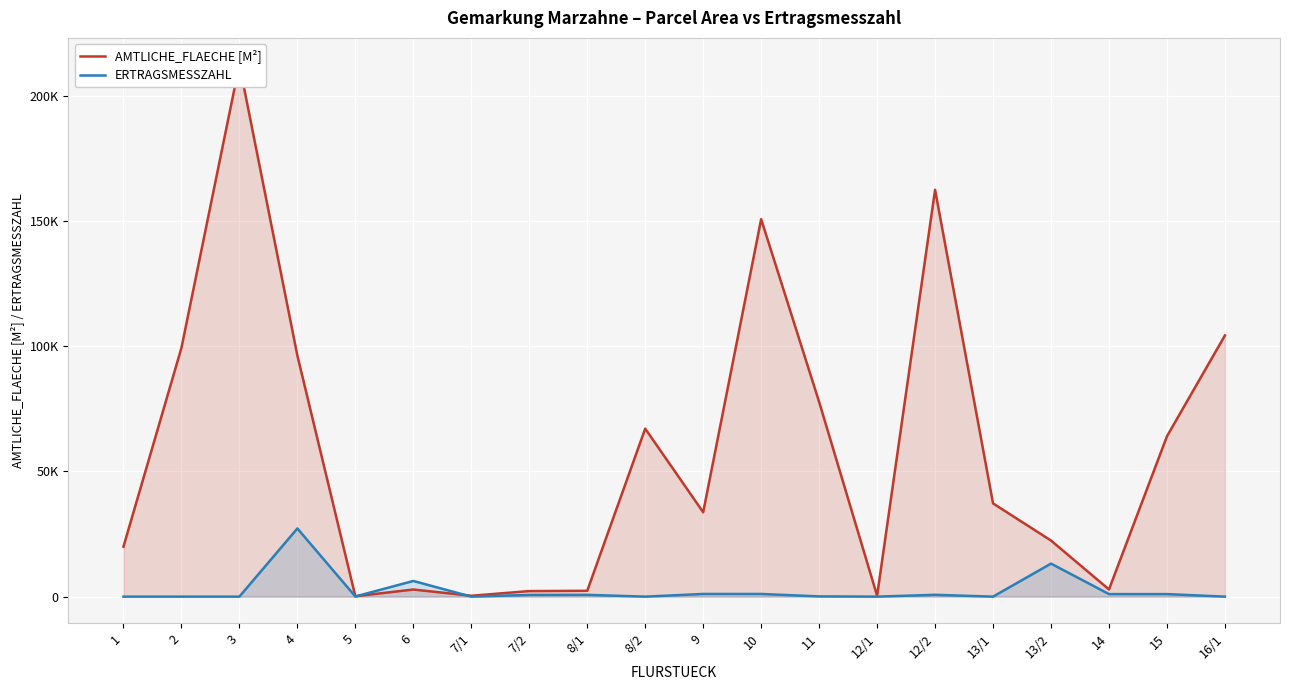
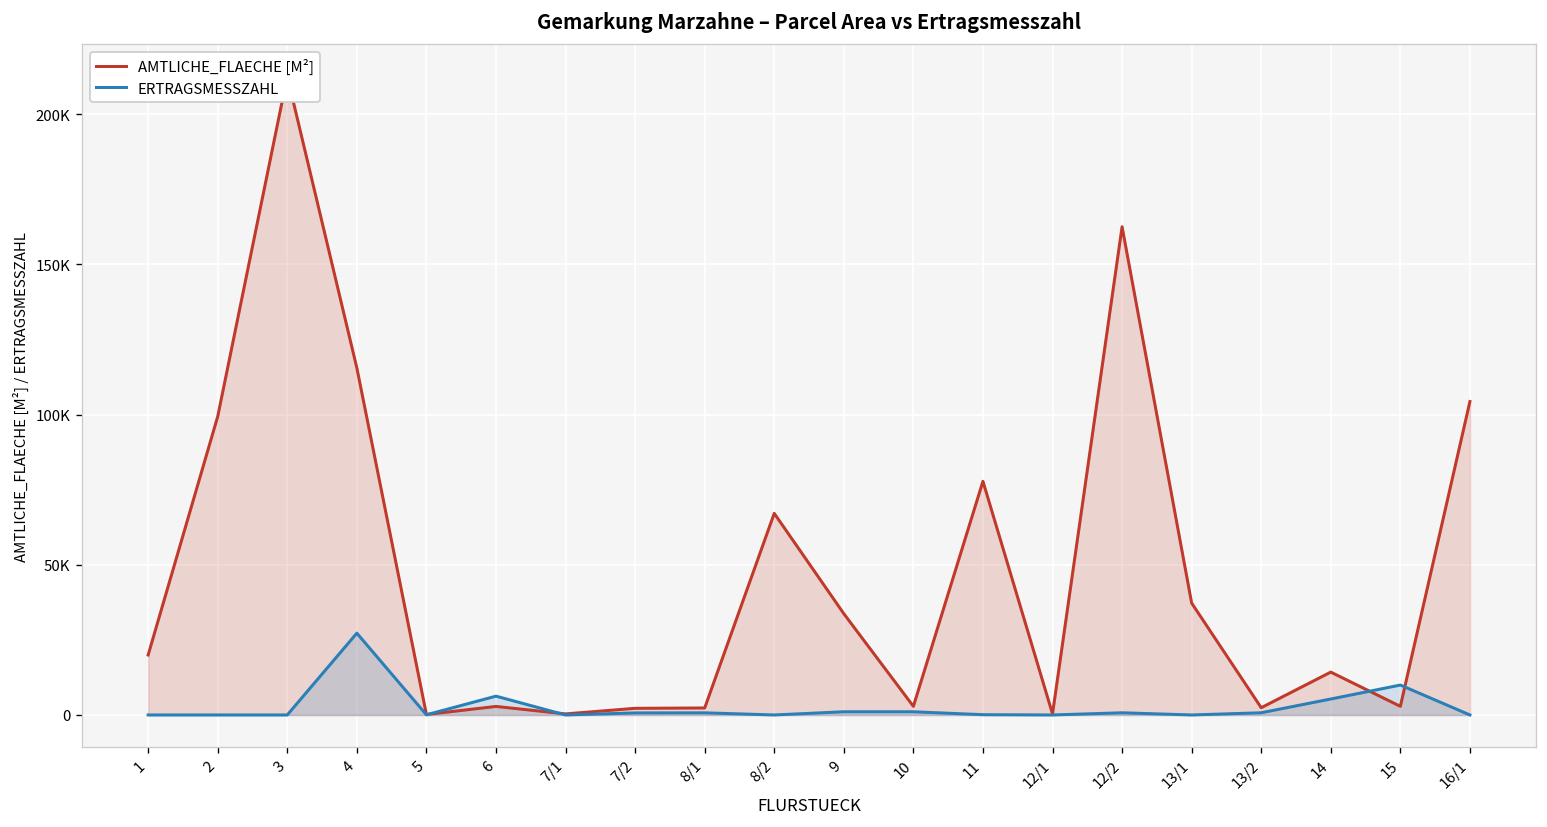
  {
    "AMTLICHE_FLAECHE [M²]": {
      "1": 20000,
      "2": 99000,
-     "4": 96000,
+     "4": 116000,
      "6": 3000,
      "7/2": 2000,
      "8/1": 2000,
      "8/2": 67000,
      "9": 34000,
-     "10": 151000,
+     "10": 3000,
      "11": 78000,
      "12/2": 163000,
      "13/1": 37000,
-     "13/2": 22000,
-     "14": 3000,
-     "15": 64000,
+     "13/2": 2000,
+     "14": 14000,
+     "15": 3000,
      "16/1": 104000
    },
    "ERTRAGSMESSZAHL": {
      "1": 0,
      "2": 0,
      "3": 0,
      "4": 27000,
      "6": 6000,
      "7/2": 1000,
      "8/1": 1000,
      "8/2": 0,
      "9": 1000,
      "10": 1000,
      "11": 0,
      "12/2": 1000,
      "13/1": 0,
-     "13/2": 13000,
-     "14": 1000,
-     "15": 1000,
+     "13/2": 1000,
+     "14": 5000,
+     "15": 10000,
      "16/1": 0
    }
  }
